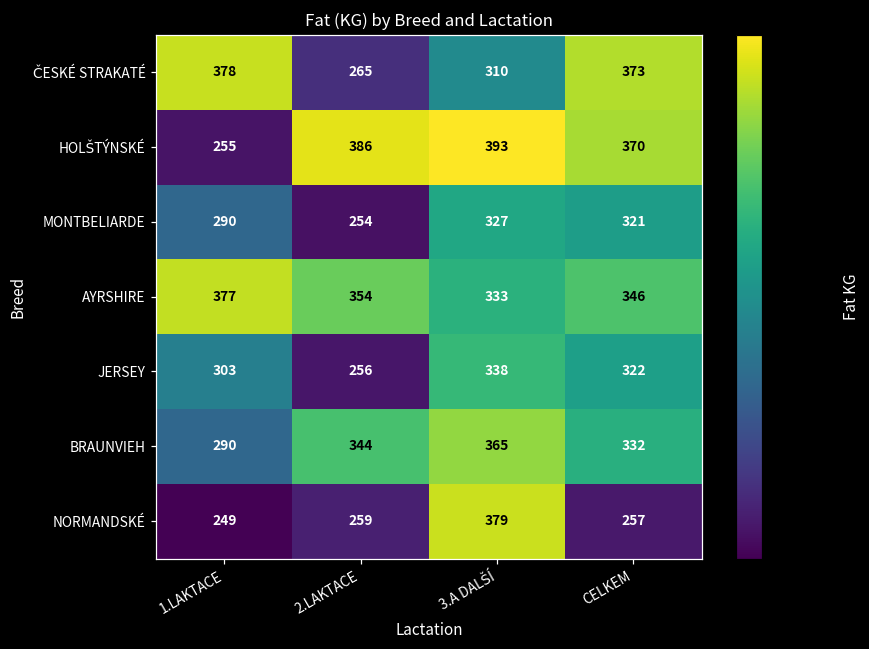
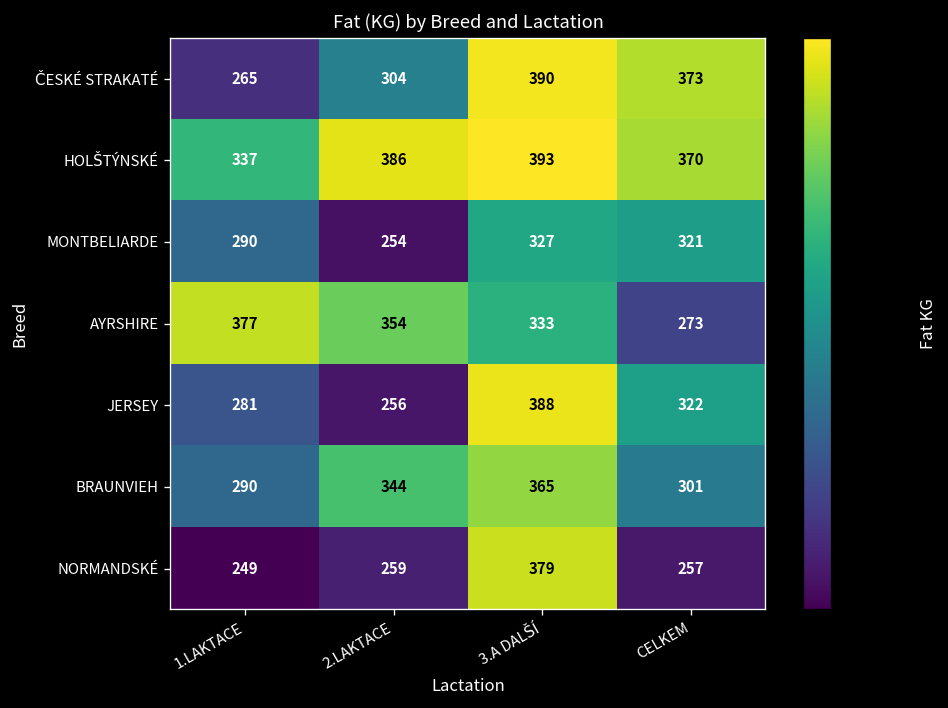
  {
    "ČESKÉ STRAKATÉ": {
-     "1.LAKTACE": 378,
-     "2.LAKTACE": 265,
-     "3.A DALŠÍ": 310,
+     "1.LAKTACE": 265,
+     "2.LAKTACE": 304,
+     "3.A DALŠÍ": 390,
      "CELKEM": 373
    },
    "HOLŠTÝNSKÉ": {
-     "1.LAKTACE": 255,
+     "1.LAKTACE": 337,
      "2.LAKTACE": 386,
      "3.A DALŠÍ": 393,
      "CELKEM": 370
    },
    "MONTBELIARDE": {
      "1.LAKTACE": 290,
      "2.LAKTACE": 254,
      "3.A DALŠÍ": 327,
      "CELKEM": 321
    },
    "AYRSHIRE": {
      "1.LAKTACE": 377,
      "2.LAKTACE": 354,
      "3.A DALŠÍ": 333,
-     "CELKEM": 346
+     "CELKEM": 273
    },
    "JERSEY": {
-     "1.LAKTACE": 303,
+     "1.LAKTACE": 281,
      "2.LAKTACE": 256,
-     "3.A DALŠÍ": 338,
+     "3.A DALŠÍ": 388,
      "CELKEM": 322
    },
    "BRAUNVIEH": {
      "1.LAKTACE": 290,
      "2.LAKTACE": 344,
      "3.A DALŠÍ": 365,
-     "CELKEM": 332
+     "CELKEM": 301
    },
    "NORMANDSKÉ": {
      "1.LAKTACE": 249,
      "2.LAKTACE": 259,
      "3.A DALŠÍ": 379,
      "CELKEM": 257
    }
  }
